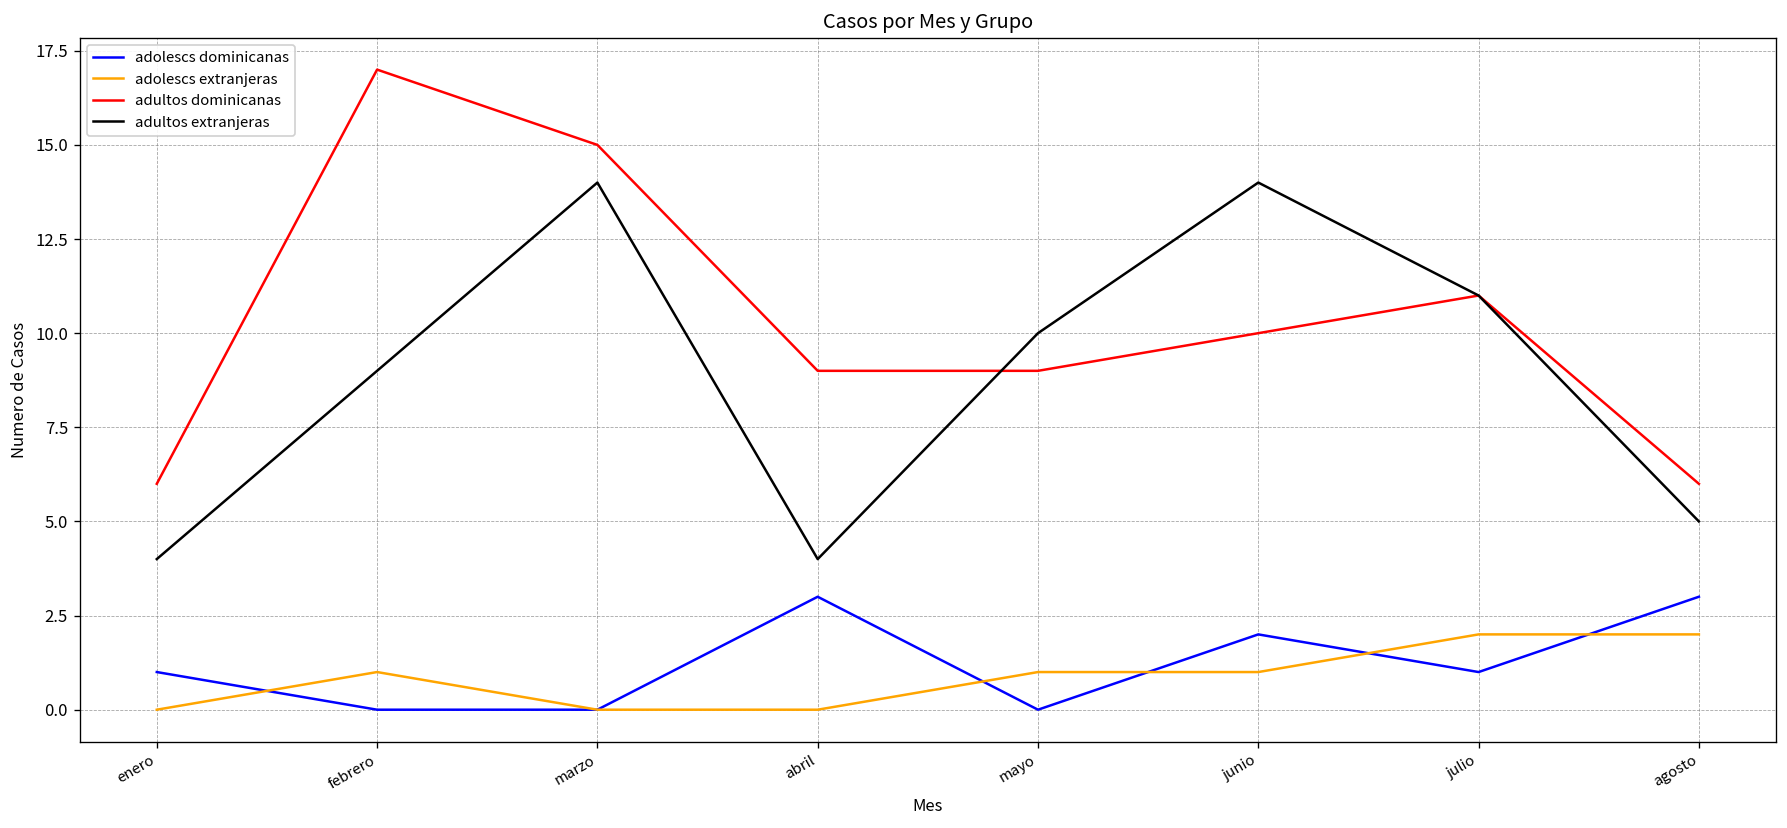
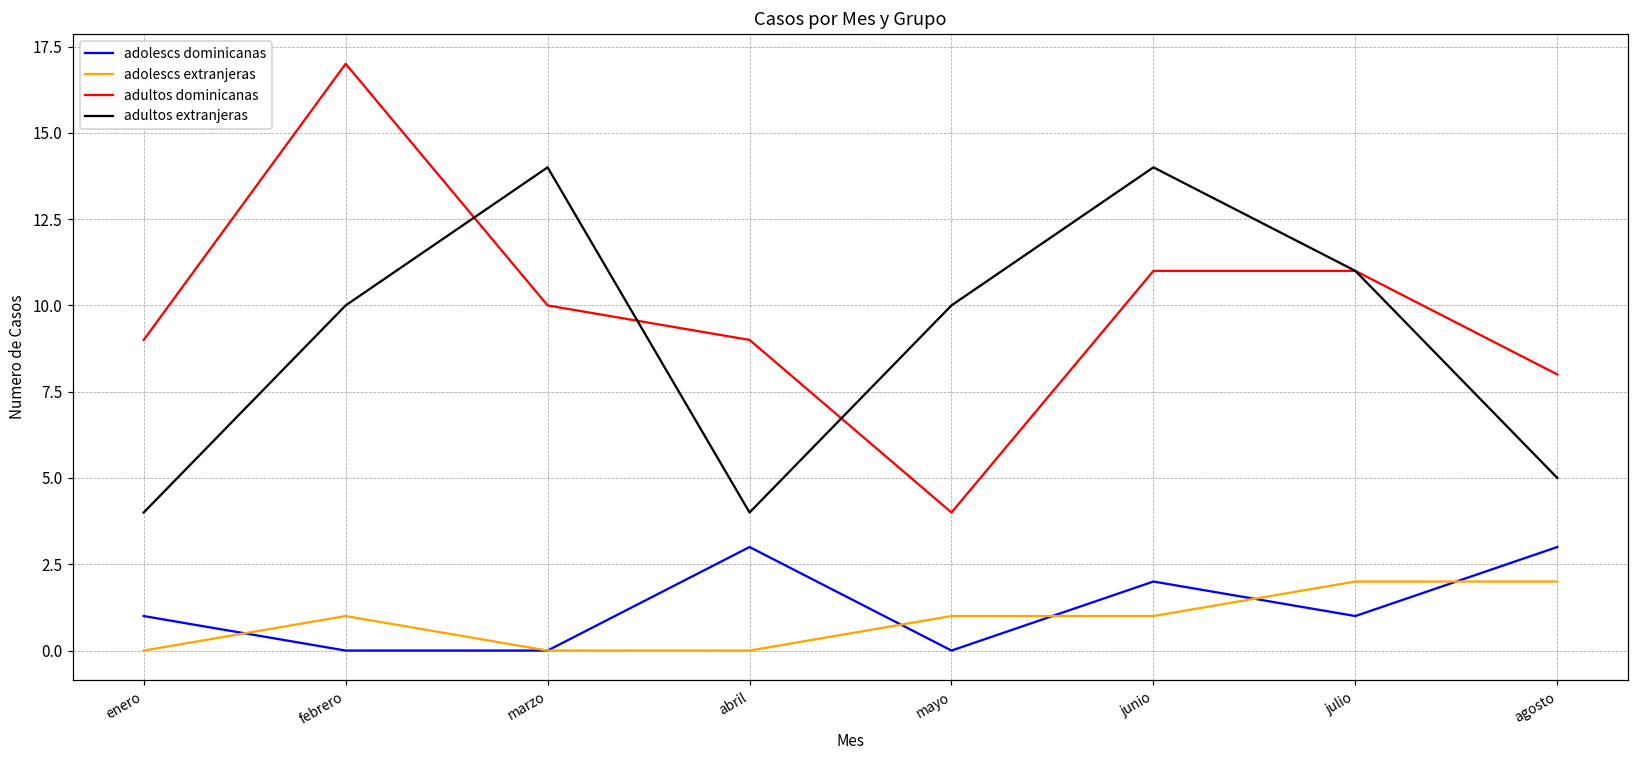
  {
    "adolescs dominicanas": {
      "enero": 1,
      "febrero": 0,
      "abril": 3,
      "mayo": 0,
      "junio": 2,
      "julio": 1,
      "agosto": 3
    },
    "adolescs extranjeras": {
      "enero": 0,
      "febrero": 1,
      "abril": 0,
      "mayo": 1,
      "junio": 1,
      "julio": 2,
      "agosto": 2
    },
    "adultos dominicanas": {
-     "enero": 6,
+     "enero": 9,
      "febrero": 17,
-     "marzo": 15,
+     "marzo": 10,
      "abril": 9,
-     "mayo": 9,
-     "junio": 10,
-     "agosto": 6
+     "mayo": 4,
+     "junio": 11,
+     "agosto": 8
    },
    "adultos extranjeras": {
      "enero": 4,
-     "febrero": 9,
+     "febrero": 10,
      "marzo": 14,
      "abril": 4,
      "mayo": 10,
      "junio": 14,
      "agosto": 5
    }
  }
